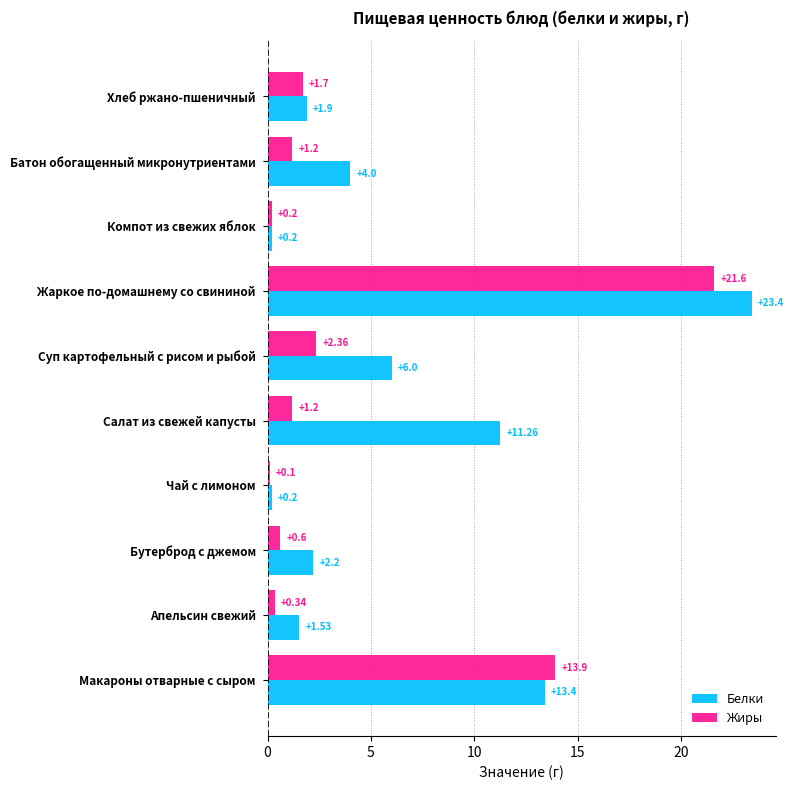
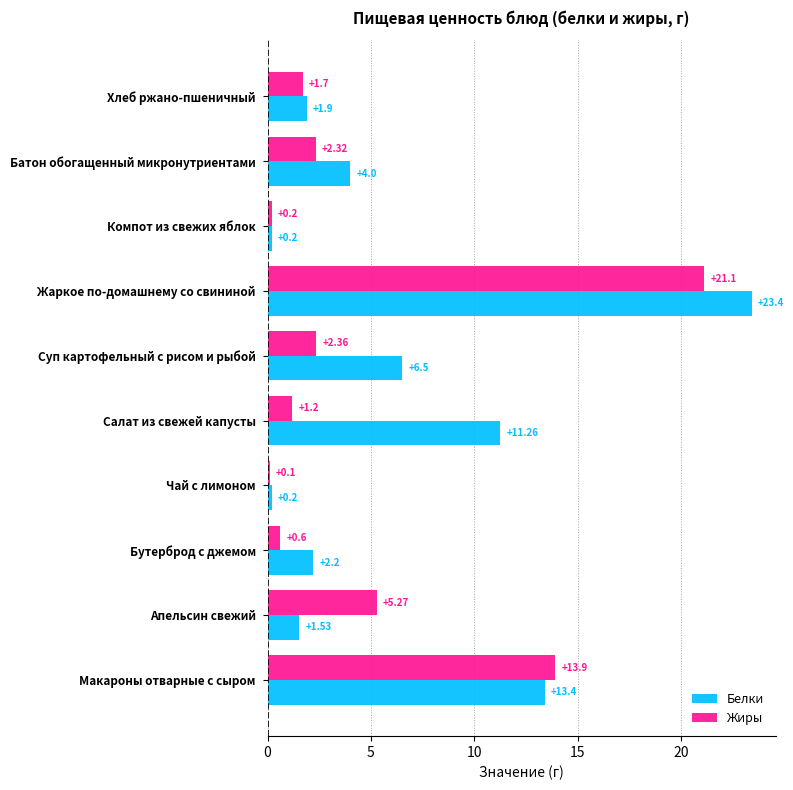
  {
    "Белки": {
      "Хлеб ржано-пшеничный": "+1.9",
      "Батон обогащенный микронутриентами": "+4.0",
      "Компот из свежих яблок": "+0.2",
      "Жаркое по-домашнему со свининой": "+23.4",
-     "Суп картофельный с рисом и рыбой": "+6.0",
+     "Суп картофельный с рисом и рыбой": "+6.5",
      "Салат из свежей капусты": "+11.26",
      "Чай с лимоном": "+0.2",
      "Бутерброд с джемом": "+2.2",
      "Апельсин свежий": "+1.53",
      "Макароны отварные с сыром": "+13.4"
    },
    "Жиры": {
      "Хлеб ржано-пшеничный": "+1.7",
-     "Батон обогащенный микронутриентами": "+1.2",
+     "Батон обогащенный микронутриентами": "+2.32",
      "Компот из свежих яблок": "+0.2",
-     "Жаркое по-домашнему со свининой": "+21.6",
+     "Жаркое по-домашнему со свининой": "+21.1",
      "Суп картофельный с рисом и рыбой": "+2.36",
      "Салат из свежей капусты": "+1.2",
      "Чай с лимоном": "+0.1",
      "Бутерброд с джемом": "+0.6",
-     "Апельсин свежий": "+0.34",
+     "Апельсин свежий": "+5.27",
      "Макароны отварные с сыром": "+13.9"
    }
  }
